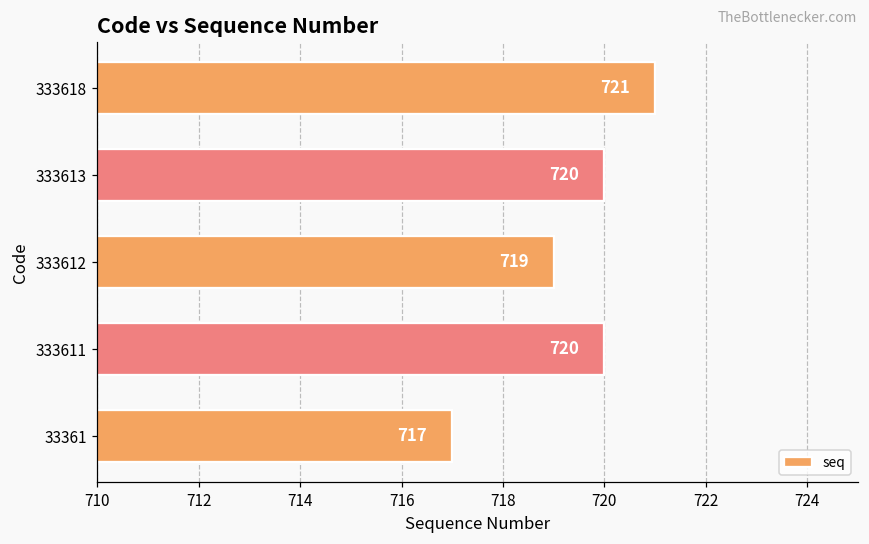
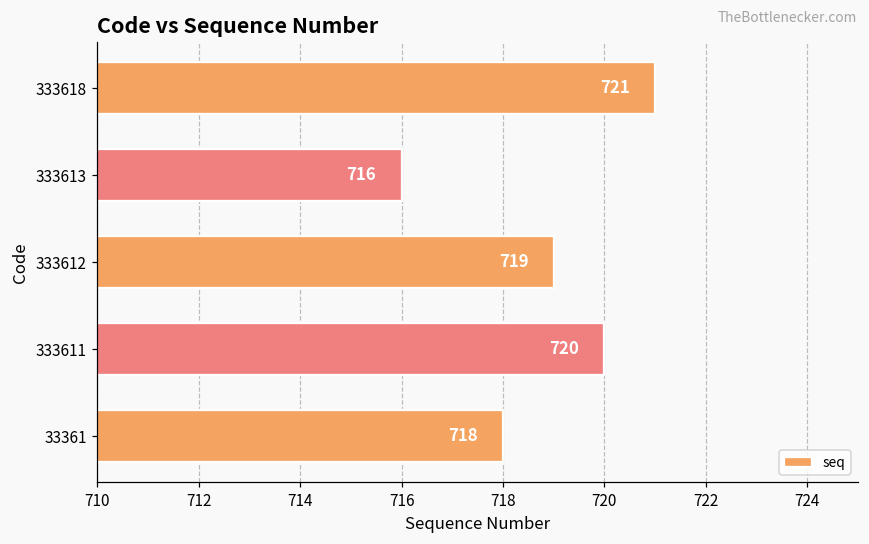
  {
    "333618": 721,
-   "333613": 720,
+   "333613": 716,
    "333612": 719,
    "333611": 720,
-   "33361": 717
+   "33361": 718
  }
